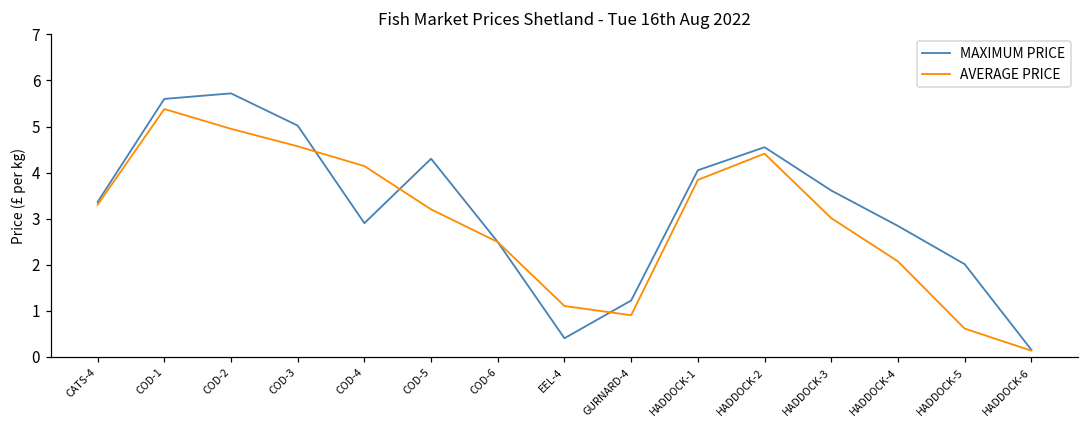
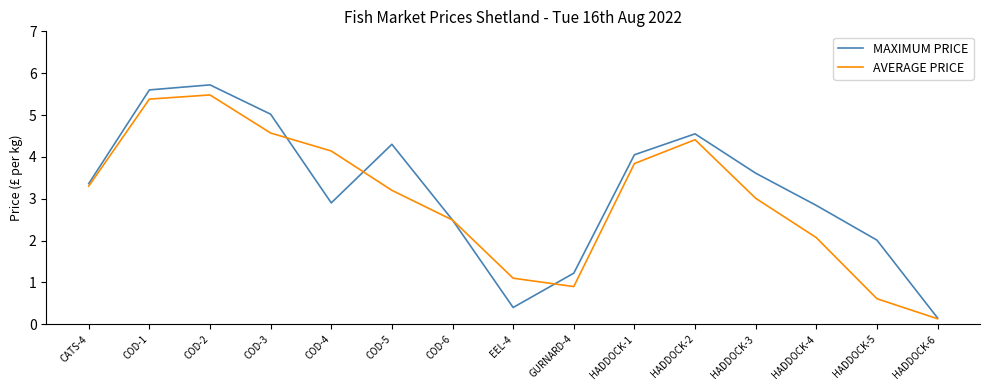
  {
    "MAXIMUM PRICE": {
      "COD-1": 5.6,
      "COD-2": 5.7,
      "COD-3": 5.0,
      "COD-4": 2.9,
      "COD-5": 4.3,
      "EEL-4": 0.4,
      "GURNARD-4": 1.2,
      "HADDOCK-1": 4.1,
      "HADDOCK-2": 4.6,
      "HADDOCK-3": 3.6,
      "HADDOCK-4": 2.8,
      "HADDOCK-5": 2.0
    },
    "AVERAGE PRICE": {
      "COD-1": 5.4,
-     "COD-2": 5.0,
+     "COD-2": 5.5,
      "COD-3": 4.6,
      "COD-4": 4.1,
      "COD-5": 3.2,
      "EEL-4": 1.1,
      "GURNARD-4": 0.9,
      "HADDOCK-1": 3.8,
      "HADDOCK-2": 4.4,
      "HADDOCK-3": 3.0,
      "HADDOCK-4": 2.1,
      "HADDOCK-5": 0.6
    }
  }
